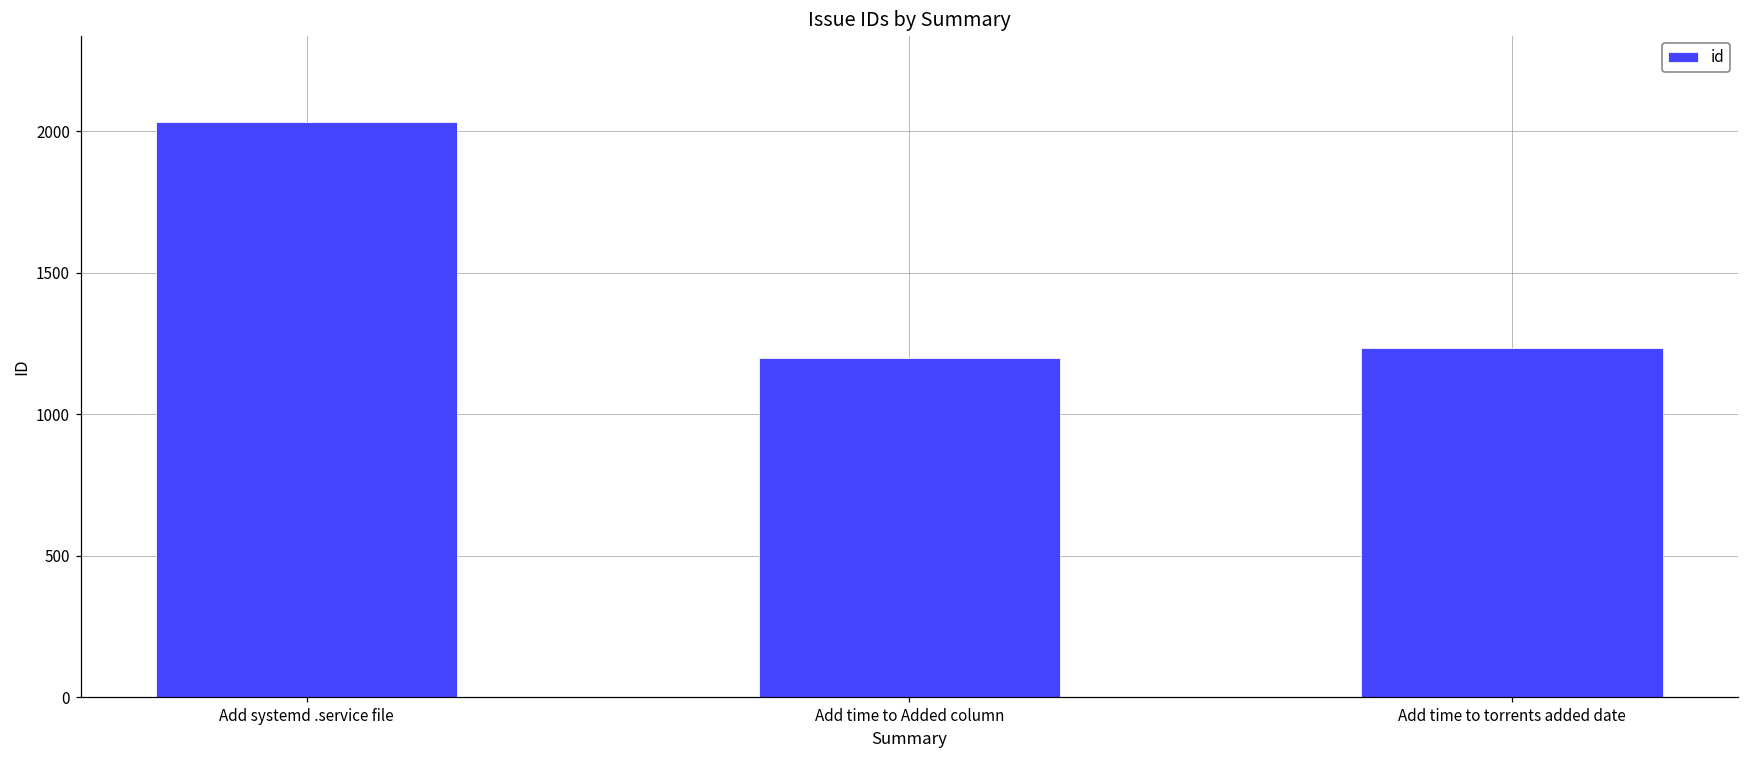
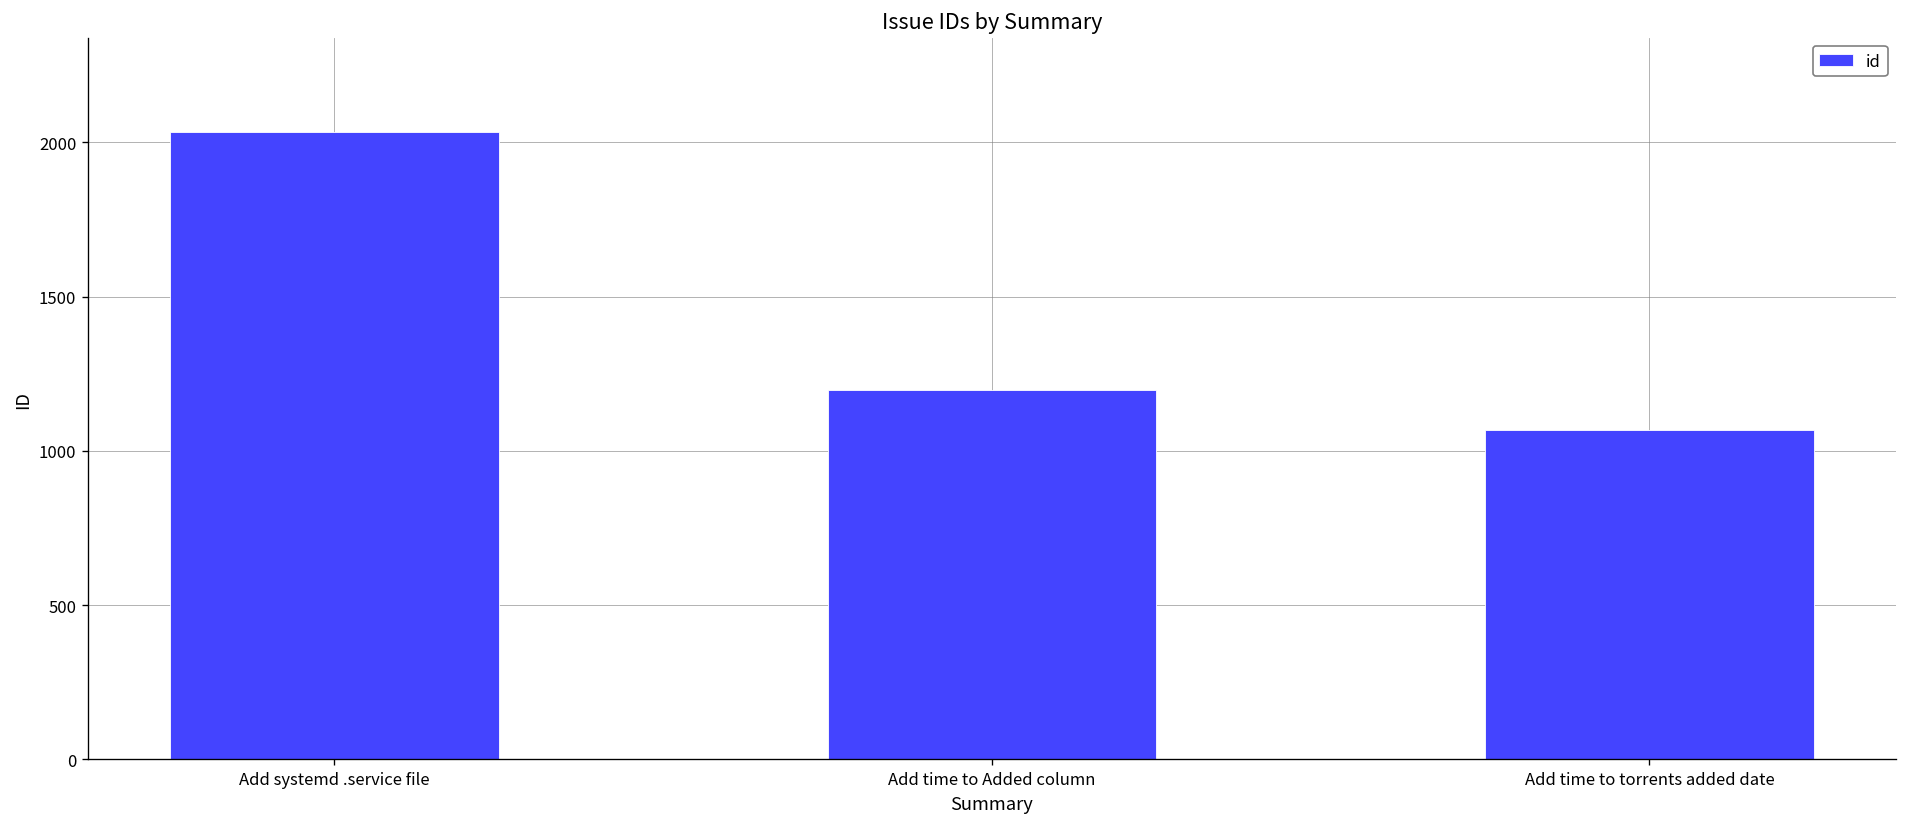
  {
    "Add systemd .service file": 2030,
    "Add time to Added column": 1200,
-   "Add time to torrents added date": 1240
+   "Add time to torrents added date": 1070
  }
